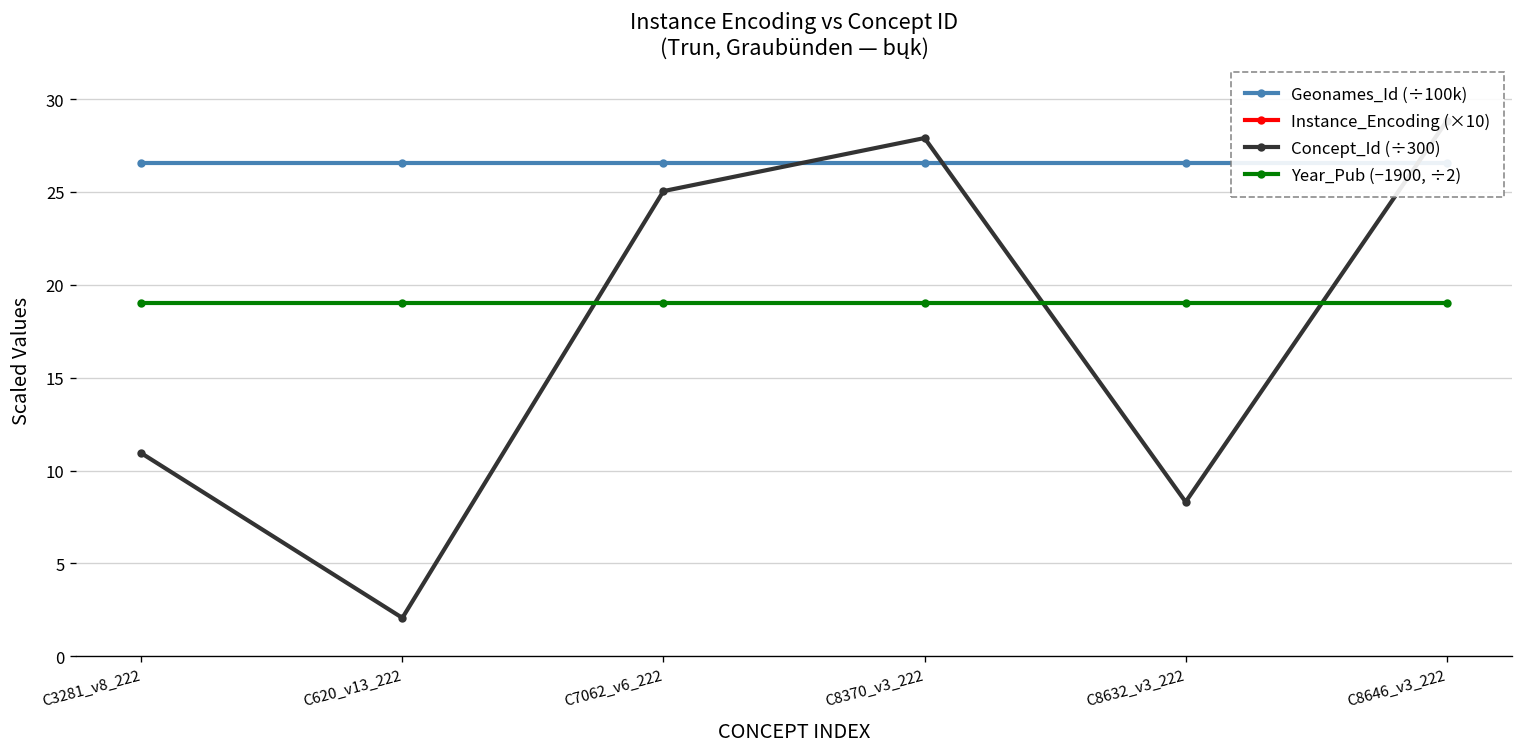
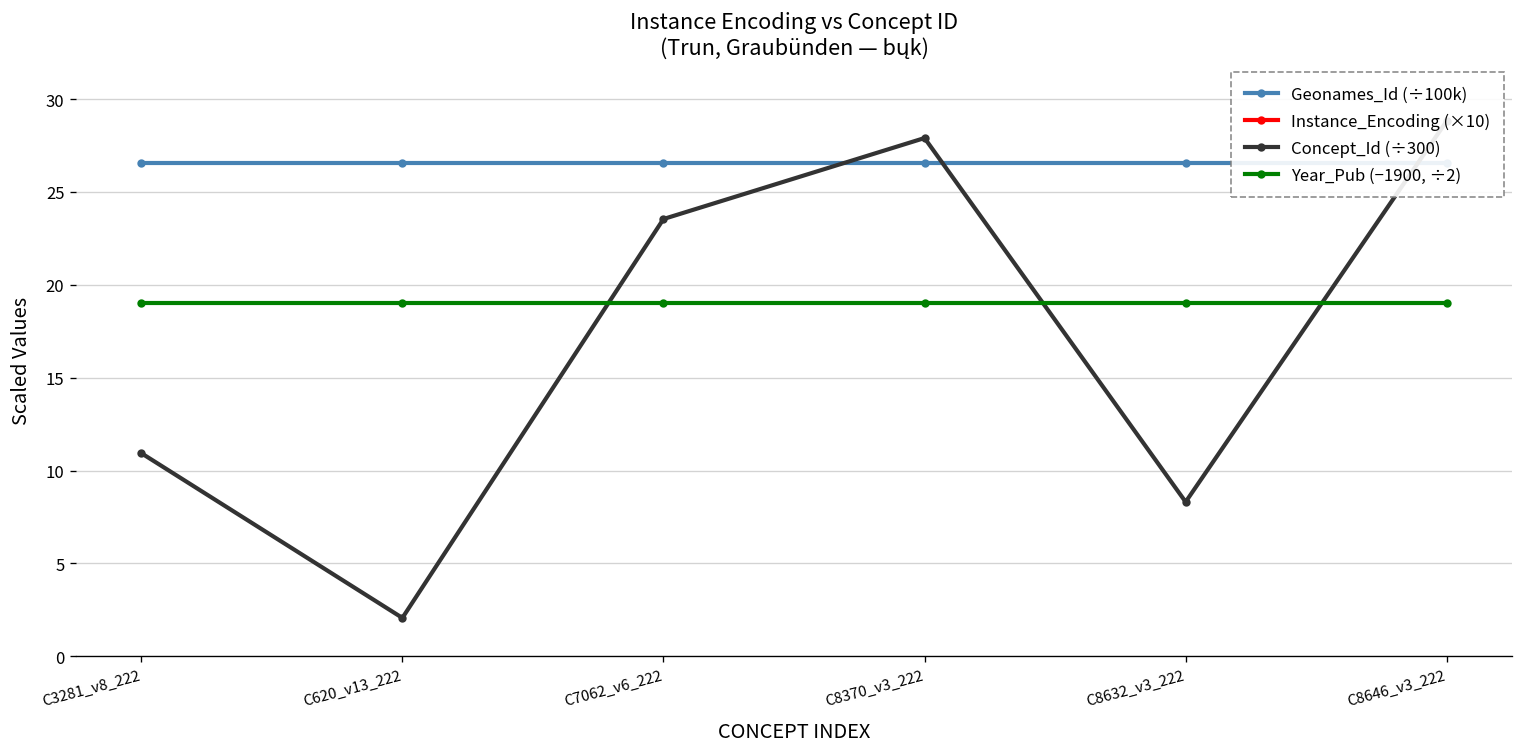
  {
    "Geonames_Id (÷100k)": {
      "C3281_v8_222": 26.6,
      "C620_v13_222": 26.6,
      "C7062_v6_222": 26.6,
      "C8370_v3_222": 26.6,
      "C8632_v3_222": 26.6
    },
    "Concept_Id (÷300)": {
      "C3281_v8_222": 10.9,
      "C620_v13_222": 2.1,
-     "C7062_v6_222": 25.0,
+     "C7062_v6_222": 23.5,
      "C8370_v3_222": 27.9,
      "C8632_v3_222": 8.3
    },
    "Year_Pub (−1900, ÷2)": {
      "C3281_v8_222": 19.0,
      "C620_v13_222": 19.0,
      "C7062_v6_222": 19.0,
      "C8370_v3_222": 19.0,
      "C8632_v3_222": 19.0,
      "C8646_v3_222": 19.0
    }
  }
